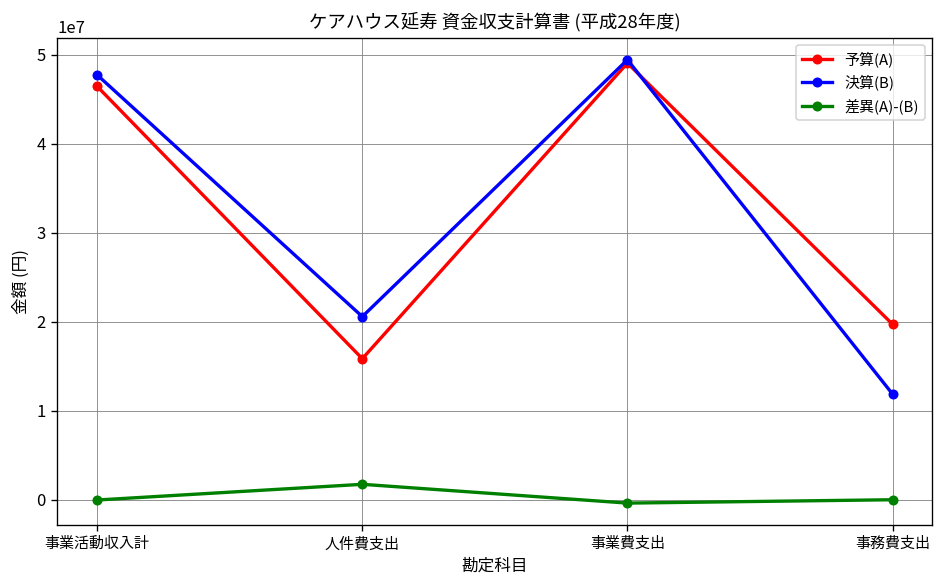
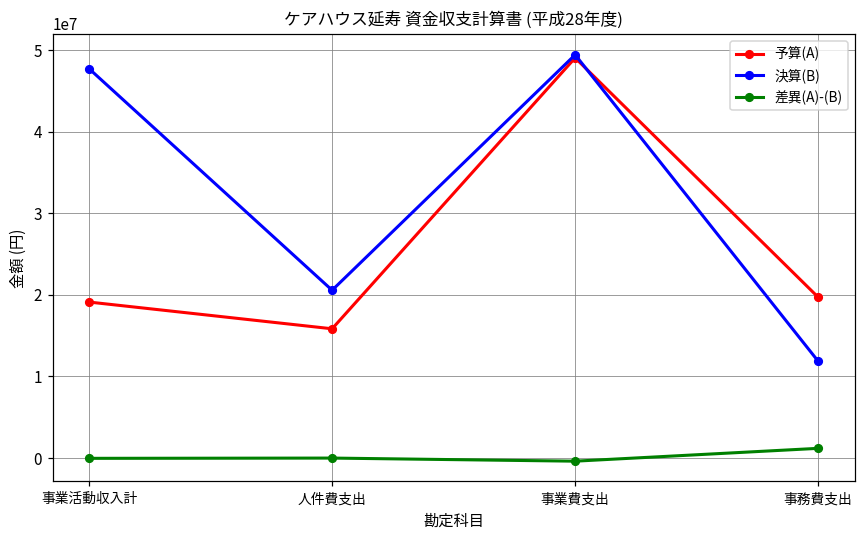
  {
    "予算(A)": {
-     "事業活動収入計": 46000000,
+     "事業活動収入計": 19000000,
      "人件費支出": 16000000,
      "事業費支出": 49000000,
      "事務費支出": 20000000
    },
    "決算(B)": {
      "事業活動収入計": 48000000,
      "人件費支出": 21000000,
      "事業費支出": 49000000,
      "事務費支出": 12000000
    },
    "差異(A)-(B)": {
      "事業活動収入計": 0,
-     "人件費支出": 2000000,
+     "人件費支出": 0,
      "事業費支出": 0,
-     "事務費支出": 0
+     "事務費支出": 1000000
    }
  }
